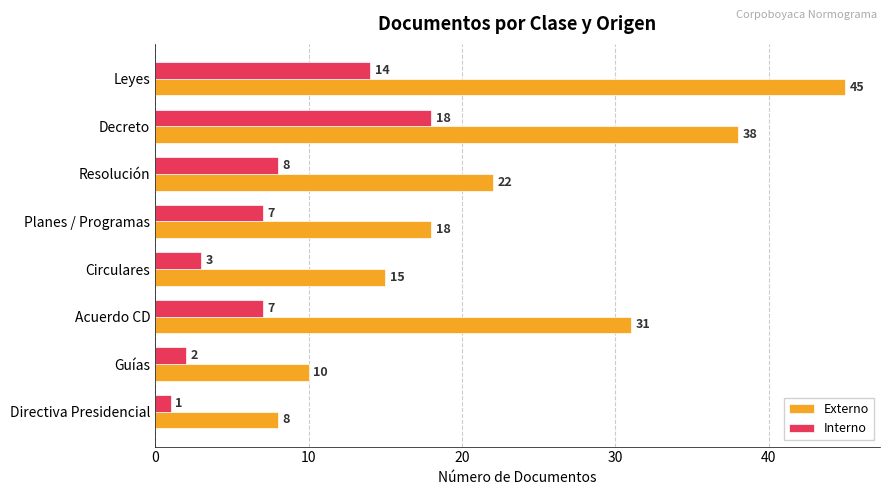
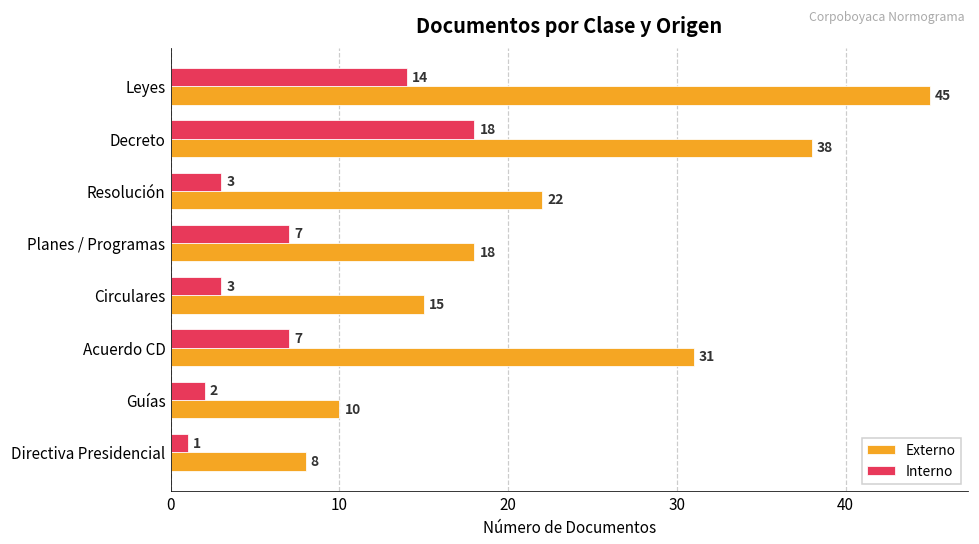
  {
    "Externo": {
      "Leyes": 45,
      "Decreto": 38,
      "Resolución": 22,
      "Planes / Programas": 18,
      "Circulares": 15,
      "Acuerdo CD": 31,
      "Guías": 10,
      "Directiva Presidencial": 8
    },
    "Interno": {
      "Leyes": 14,
      "Decreto": 18,
-     "Resolución": 8,
+     "Resolución": 3,
      "Planes / Programas": 7,
      "Circulares": 3,
      "Acuerdo CD": 7,
      "Guías": 2,
      "Directiva Presidencial": 1
    }
  }
